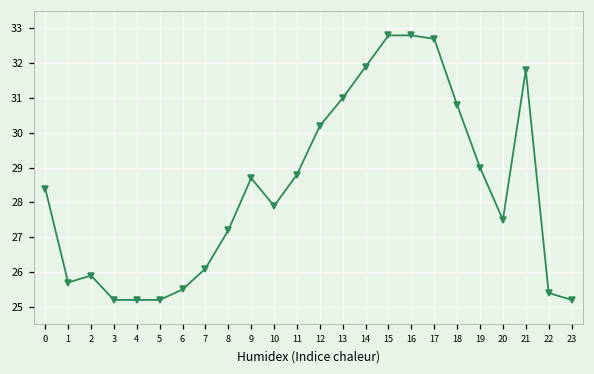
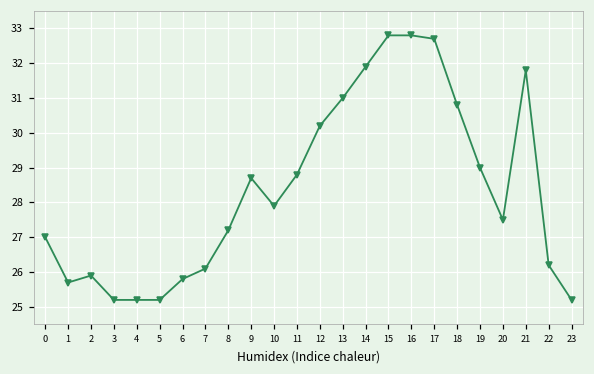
  {
-   "0": 28.4,
+   "0": 27.0,
    "1": 25.7,
    "2": 25.9,
    "3": 25.2,
    "4": 25.2,
    "5": 25.2,
-   "6": 25.5,
+   "6": 25.8,
    "7": 26.1,
    "8": 27.2,
    "9": 28.7,
    "10": 27.9,
    "11": 28.8,
    "12": 30.2,
    "13": 31.0,
    "14": 31.9,
    "15": 32.8,
    "16": 32.8,
    "17": 32.7,
    "18": 30.8,
    "19": 29.0,
    "20": 27.5,
    "21": 31.8,
-   "22": 25.4,
+   "22": 26.2,
    "23": 25.2
  }
